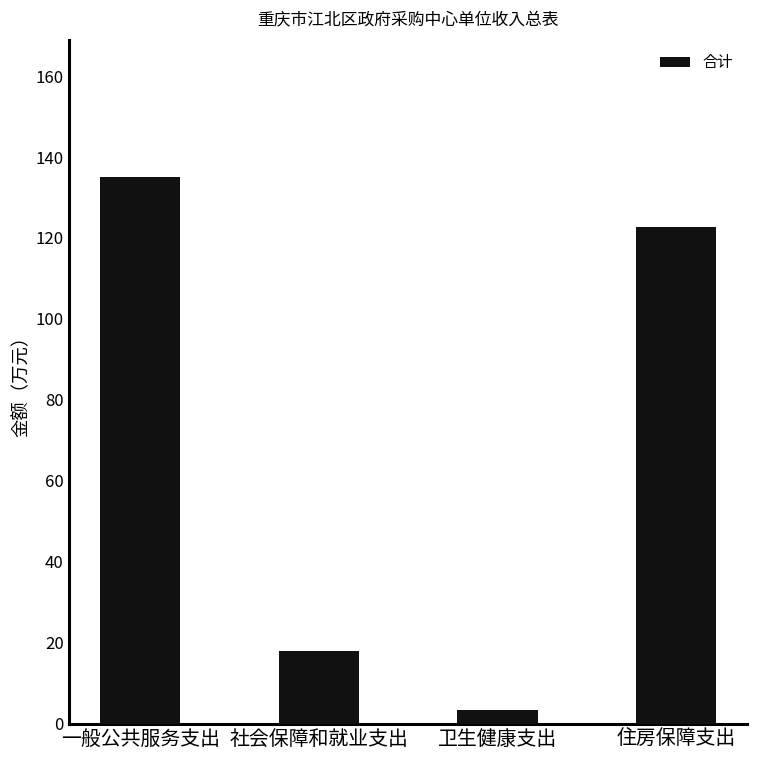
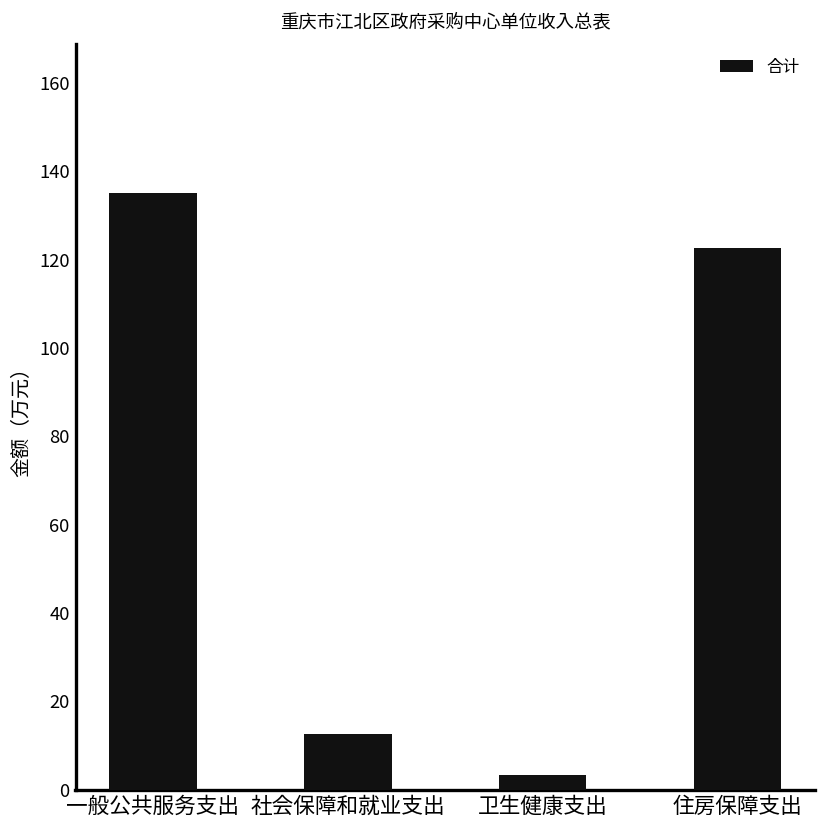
  {
    "一般公共服务支出": 135,
-   "社会保障和就业支出": 18,
+   "社会保障和就业支出": 13,
    "卫生健康支出": 3,
    "住房保障支出": 123
  }
